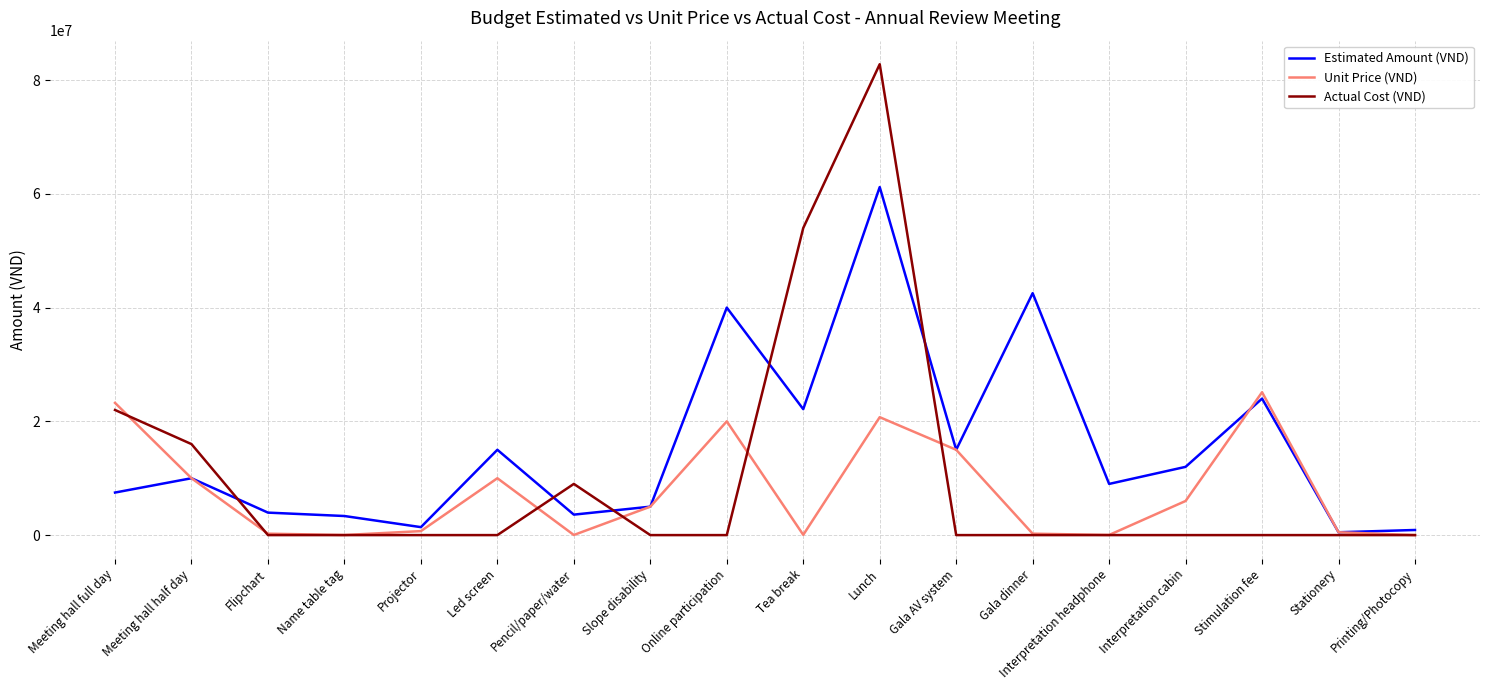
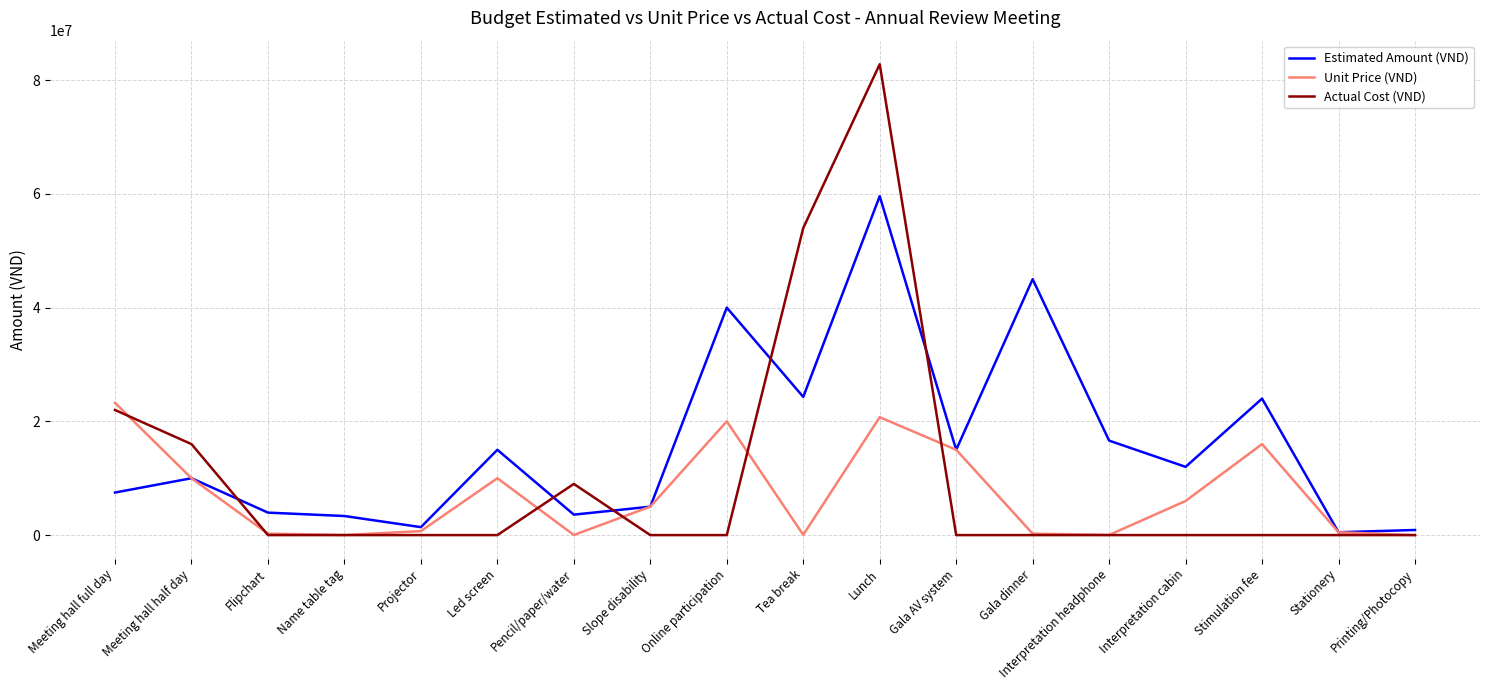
  {
    "Estimated Amount (VND)": {
      "Meeting hall full day": 7000000,
      "Flipchart": 4000000,
      "Name table tag": 3000000,
      "Projector": 1000000,
      "Led screen": 15000000,
      "Pencil/paper/water": 4000000,
      "Online participation": 40000000,
-     "Tea break": 22000000,
-     "Lunch": 61000000,
-     "Gala dinner": 43000000,
-     "Interpretation headphone": 9000000,
+     "Tea break": 24000000,
+     "Lunch": 60000000,
+     "Gala dinner": 45000000,
+     "Interpretation headphone": 17000000,
      "Interpretation cabin": 12000000,
      "Stimulation fee": 24000000,
      "Printing/Photocopy": 1000000
    },
    "Unit Price (VND)": {
      "Meeting hall full day": 23000000,
      "Projector": 1000000,
      "Led screen": 10000000,
      "Pencil/paper/water": 0,
      "Online participation": 20000000,
      "Tea break": 0,
      "Lunch": 21000000,
      "Interpretation cabin": 6000000,
-     "Stimulation fee": 25000000
+     "Stimulation fee": 16000000
    },
    "Actual Cost (VND)": {
      "Meeting hall full day": 22000000,
      "Meeting hall half day": 16000000,
      "Projector": 0,
      "Led screen": 0,
      "Pencil/paper/water": 9000000,
      "Slope disability": 0,
      "Online participation": 0,
      "Tea break": 54000000,
      "Lunch": 83000000,
      "Gala AV system": 0,
      "Interpretation cabin": 0,
      "Stimulation fee": 0,
      "Stationery": 0
    }
  }
